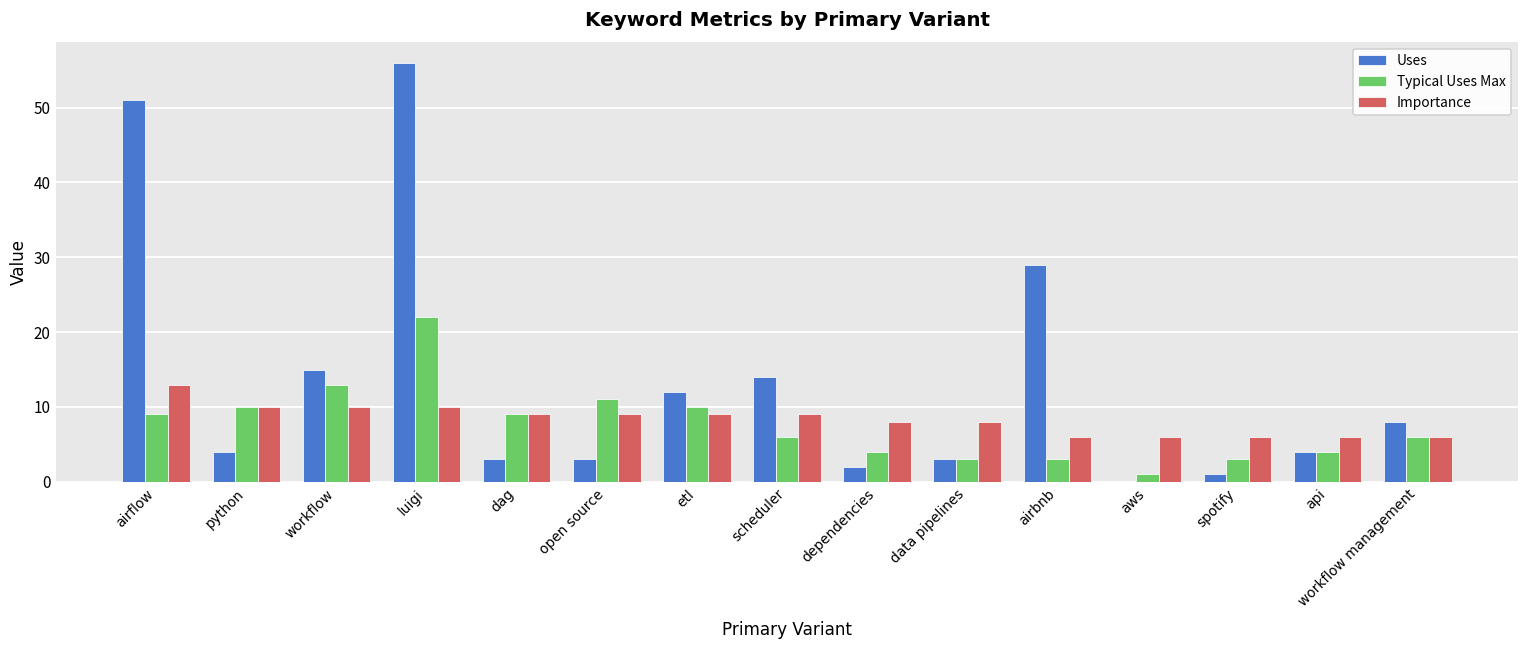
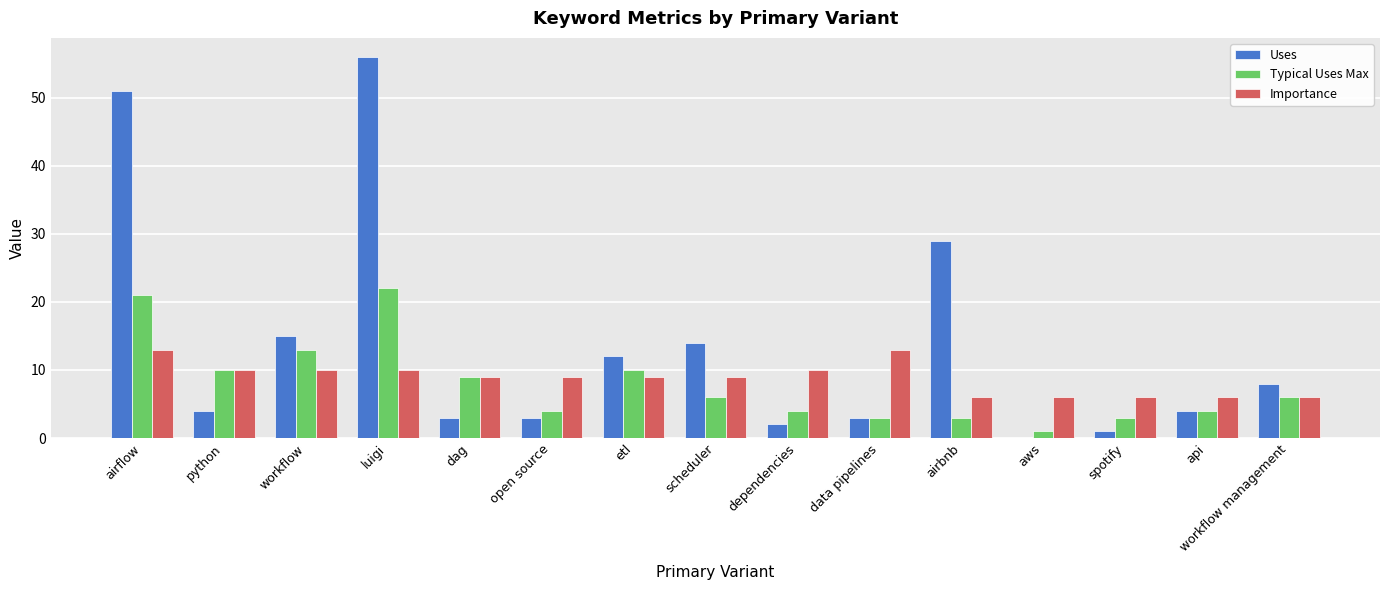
  {
    "Uses": {
      "airflow": 51,
      "python": 4,
      "workflow": 15,
      "luigi": 56,
      "dag": 3,
      "open source": 3,
      "etl": 12,
      "scheduler": 14,
      "dependencies": 2,
      "data pipelines": 3,
      "airbnb": 29,
      "aws": 0,
      "spotify": 1,
      "api": 4,
      "workflow management": 8
    },
    "Typical Uses Max": {
-     "airflow": 9,
+     "airflow": 21,
      "python": 10,
      "workflow": 13,
      "luigi": 22,
      "dag": 9,
-     "open source": 11,
+     "open source": 4,
      "etl": 10,
      "scheduler": 6,
      "dependencies": 4,
      "data pipelines": 3,
      "airbnb": 3,
      "aws": 1,
      "spotify": 3,
      "api": 4,
      "workflow management": 6
    },
    "Importance": {
      "airflow": 13,
      "python": 10,
      "workflow": 10,
      "luigi": 10,
      "dag": 9,
      "open source": 9,
      "etl": 9,
      "scheduler": 9,
-     "dependencies": 8,
-     "data pipelines": 8,
+     "dependencies": 10,
+     "data pipelines": 13,
      "airbnb": 6,
      "aws": 6,
      "spotify": 6,
      "api": 6,
      "workflow management": 6
    }
  }
